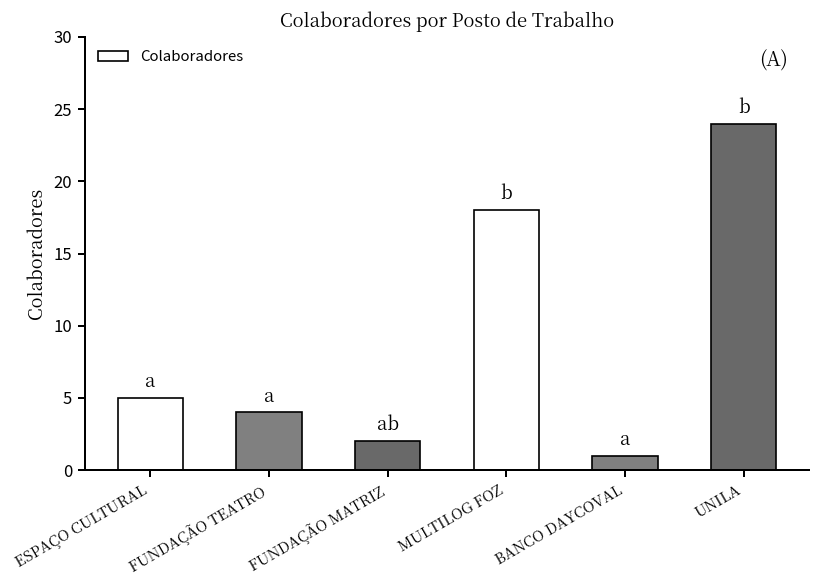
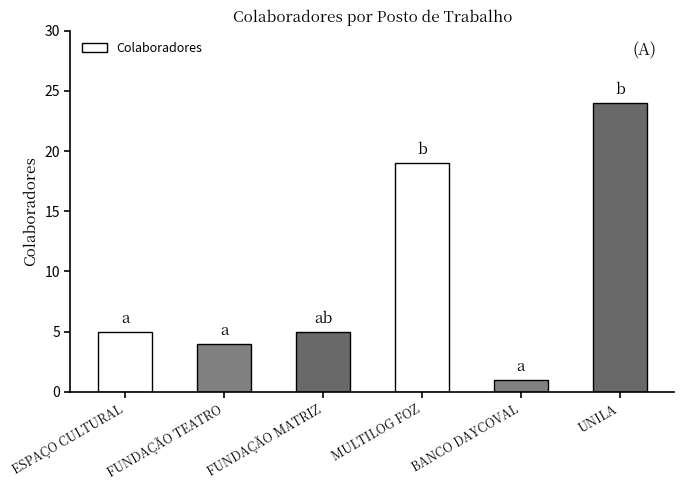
  {
    "ESPAÇO CULTURAL": 5,
    "FUNDAÇÃO TEATRO": 4,
-   "FUNDAÇÃO MATRIZ": 2,
-   "MULTILOG FOZ": 18,
+   "FUNDAÇÃO MATRIZ": 5,
+   "MULTILOG FOZ": 19,
    "BANCO DAYCOVAL": 1,
    "UNILA": 24
  }
